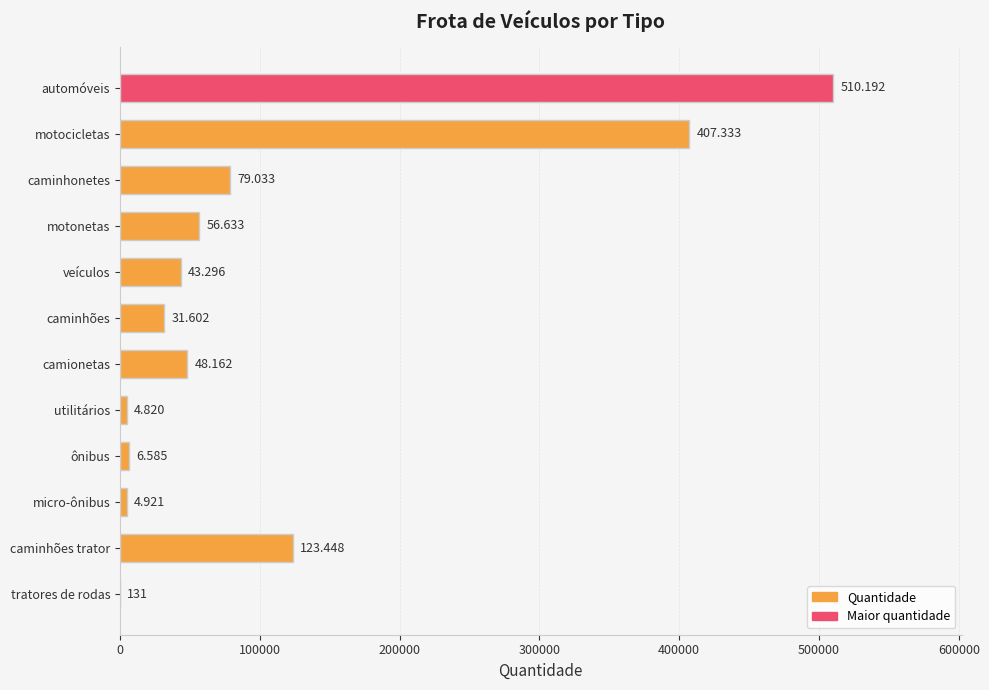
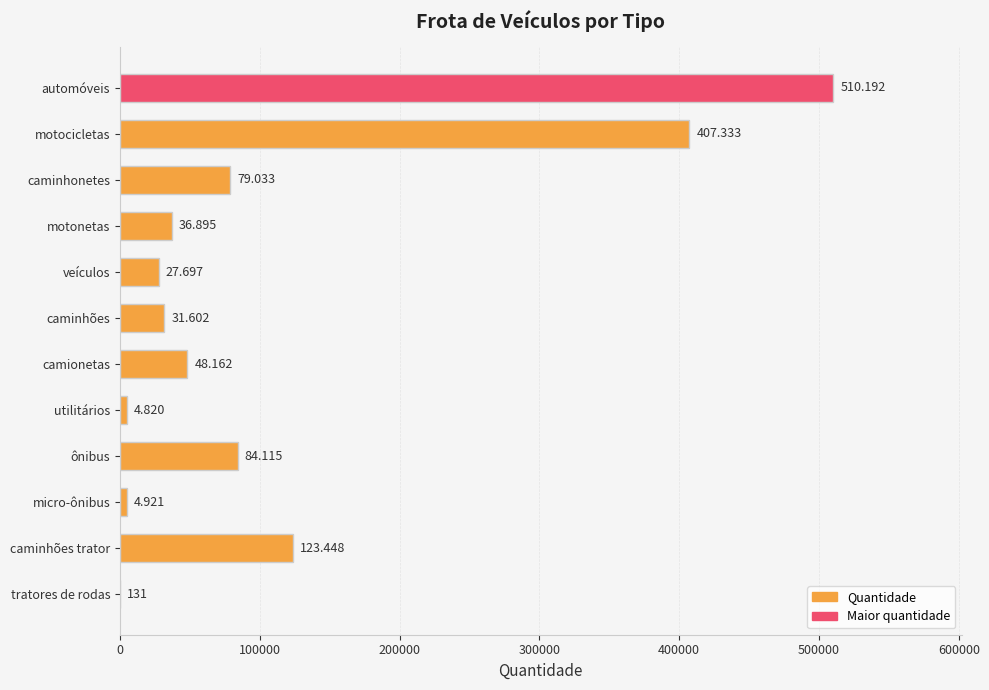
  {
-   "motonetas": 56.633,
-   "veículos": 43.296,
-   "ônibus": 6.585,
+   "motonetas": 36.895,
+   "veículos": 27.697,
+   "ônibus": 84.115,
    "tratores de rodas": 131
  }
